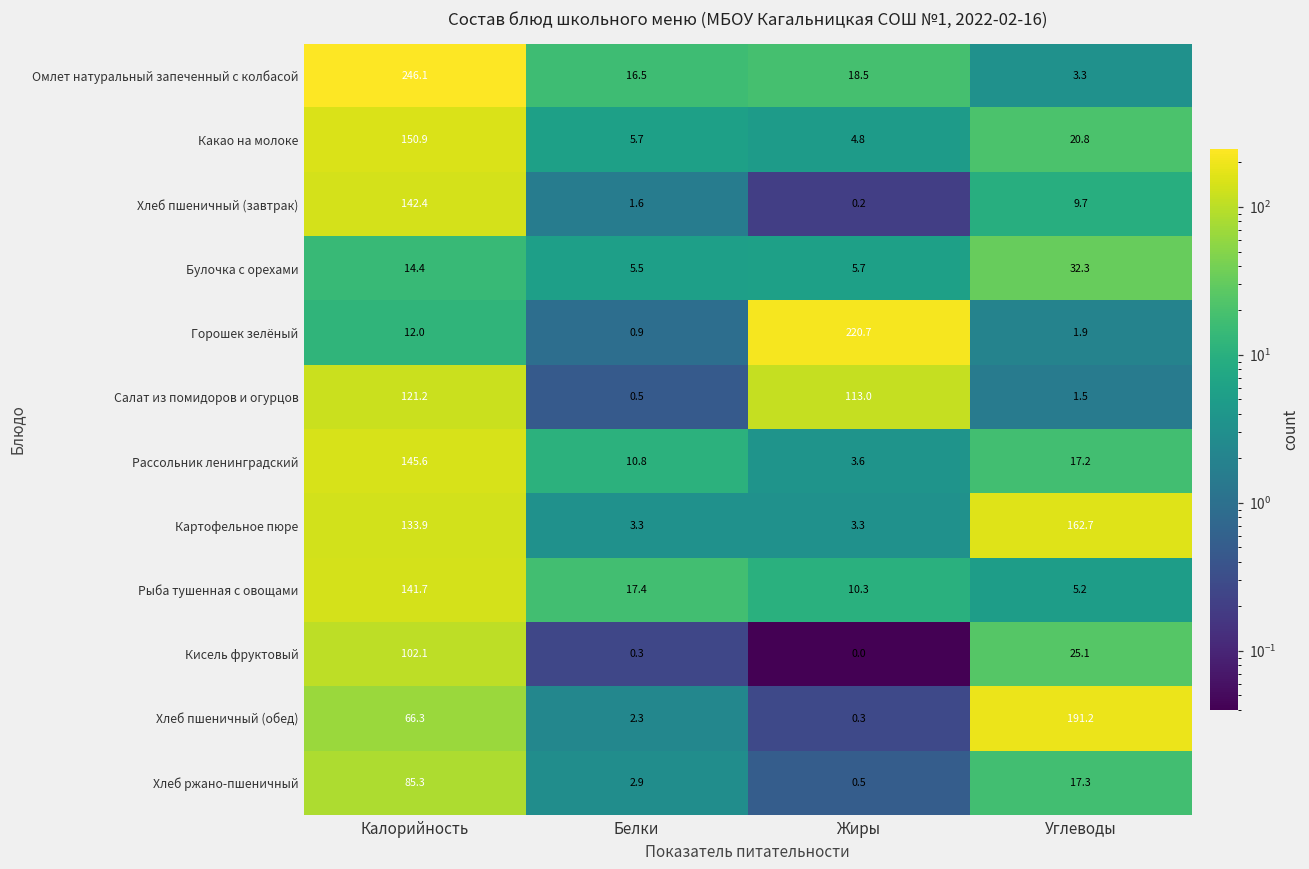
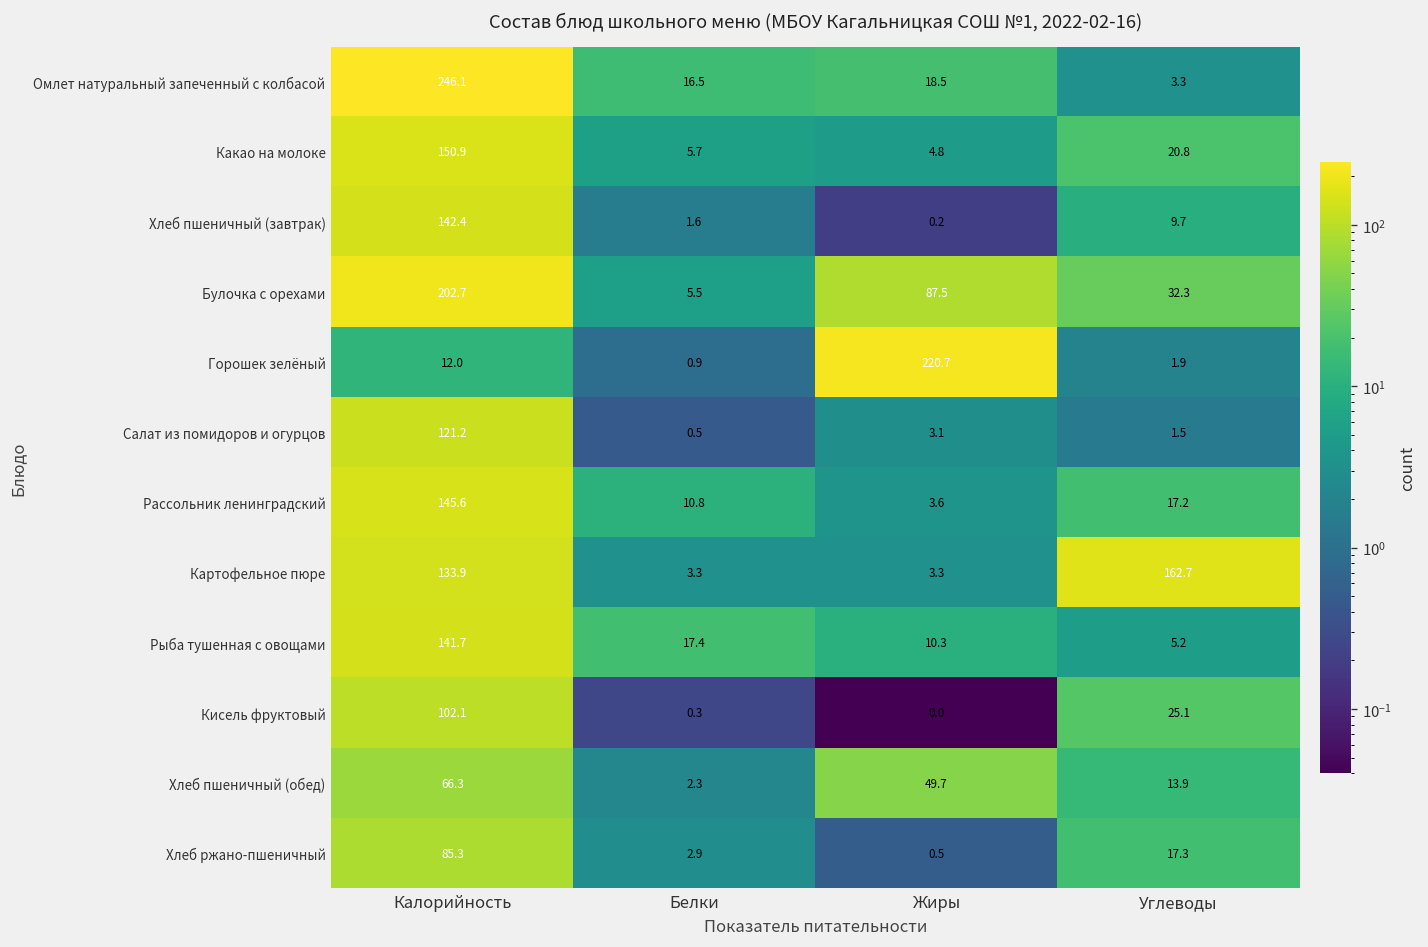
  {
    "Омлет натуральный запеченный с колбасой": {
      "Калорийность": 246.1,
      "Белки": 16.5,
      "Жиры": 18.5,
      "Углеводы": 3.3
    },
    "Какао на молоке": {
      "Калорийность": 150.9,
      "Белки": 5.7,
      "Жиры": 4.8,
      "Углеводы": 20.8
    },
    "Хлеб пшеничный (завтрак)": {
      "Калорийность": 142.4,
      "Белки": 1.6,
      "Жиры": 0.2,
      "Углеводы": 9.7
    },
    "Булочка с орехами": {
-     "Калорийность": 14.4,
+     "Калорийность": 202.7,
      "Белки": 5.5,
-     "Жиры": 5.7,
+     "Жиры": 87.5,
      "Углеводы": 32.3
    },
    "Горошек зелёный": {
      "Калорийность": 12.0,
      "Белки": 0.9,
      "Жиры": 220.7,
      "Углеводы": 1.9
    },
    "Салат из помидоров и огурцов": {
      "Калорийность": 121.2,
      "Белки": 0.5,
-     "Жиры": 113.0,
+     "Жиры": 3.1,
      "Углеводы": 1.5
    },
    "Рассольник ленинградский": {
      "Калорийность": 145.6,
      "Белки": 10.8,
      "Жиры": 3.6,
      "Углеводы": 17.2
    },
    "Картофельное пюре": {
      "Калорийность": 133.9,
      "Белки": 3.3,
      "Жиры": 3.3,
      "Углеводы": 162.7
    },
    "Рыба тушенная с овощами": {
      "Калорийность": 141.7,
      "Белки": 17.4,
      "Жиры": 10.3,
      "Углеводы": 5.2
    },
    "Кисель фруктовый": {
      "Калорийность": 102.1,
      "Белки": 0.3,
      "Жиры": 0.0,
      "Углеводы": 25.1
    },
    "Хлеб пшеничный (обед)": {
      "Калорийность": 66.3,
      "Белки": 2.3,
-     "Жиры": 0.3,
-     "Углеводы": 191.2
+     "Жиры": 49.7,
+     "Углеводы": 13.9
    },
    "Хлеб ржано-пшеничный": {
      "Калорийность": 85.3,
      "Белки": 2.9,
      "Жиры": 0.5,
      "Углеводы": 17.3
    }
  }
